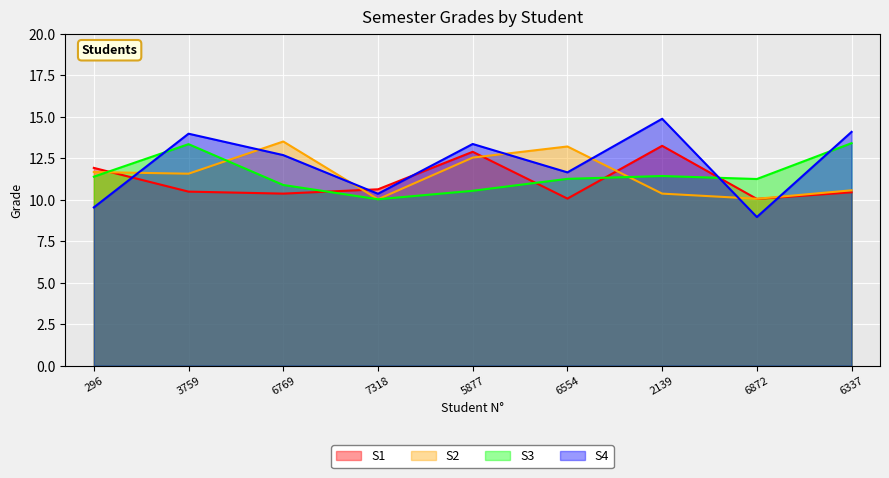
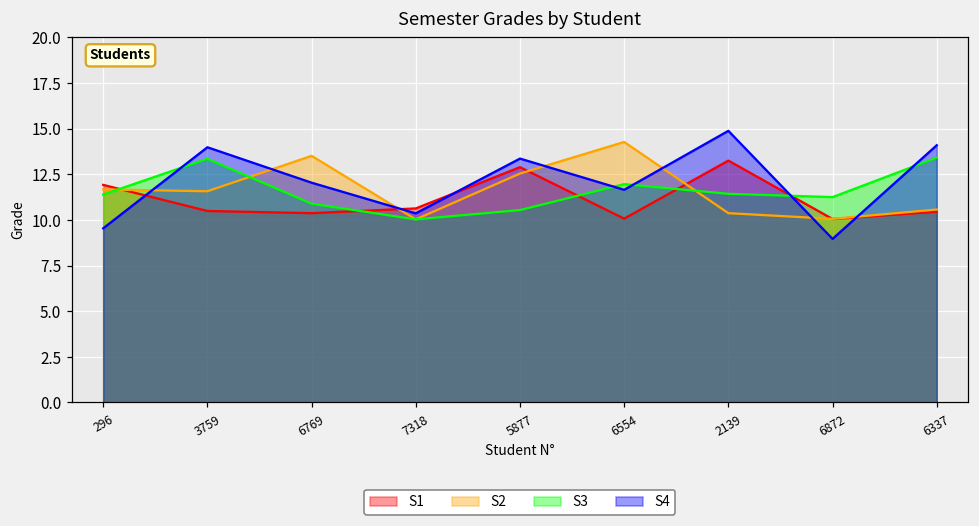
  {
    "S1": {
      "296": 11.9,
      "3759": 10.5,
      "6769": 10.4,
      "7318": 10.6,
      "5877": 12.9,
      "6554": 10.1,
      "2139": 13.3
    },
    "S2": {
      "296": 11.7,
      "3759": 11.6,
      "6769": 13.5,
      "5877": 12.5,
-     "6554": 13.2,
+     "6554": 14.3,
      "2139": 10.4
    },
    "S3": {
      "296": 11.4,
      "3759": 13.4,
      "6769": 10.9,
      "5877": 10.5,
-     "6554": 11.3,
+     "6554": 12.0,
      "2139": 11.4,
      "6872": 11.3,
      "6337": 13.4
    },
    "S4": {
      "296": 9.5,
      "3759": 14.0,
-     "6769": 12.7,
+     "6769": 12.0,
      "7318": 10.4,
      "5877": 13.4,
      "6554": 11.7,
      "2139": 14.9,
      "6872": 9.0,
      "6337": 14.1
    }
  }
